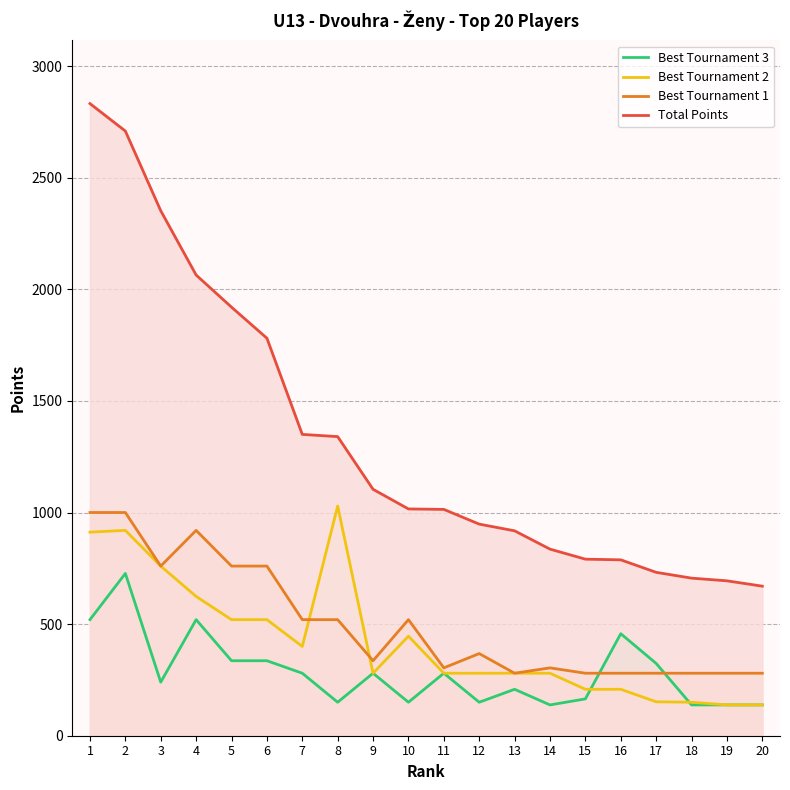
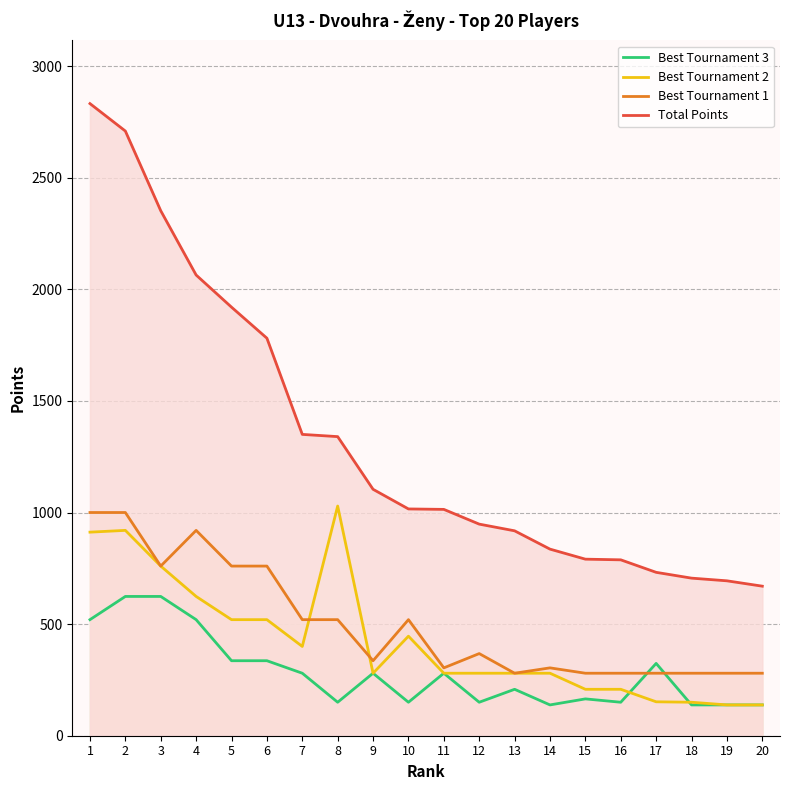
  {
    "Best Tournament 3": {
      "1": 520,
-     "2": 730,
-     "3": 240,
+     "2": 620,
+     "3": 620,
      "4": 520,
      "5": 340,
      "6": 340,
      "7": 280,
      "8": 150,
      "10": 150,
      "12": 150,
      "13": 210,
      "14": 140,
      "15": 170,
-     "16": 460,
+     "16": 150,
      "17": 320,
      "18": 140
    },
    "Best Tournament 2": {
      "1": 910,
      "2": 920,
      "4": 620,
      "5": 520,
      "6": 520,
      "7": 400,
      "8": 1030,
      "10": 450,
      "12": 280,
      "14": 280,
      "15": 210,
      "16": 210,
      "17": 150,
      "18": 150
    }
  }
